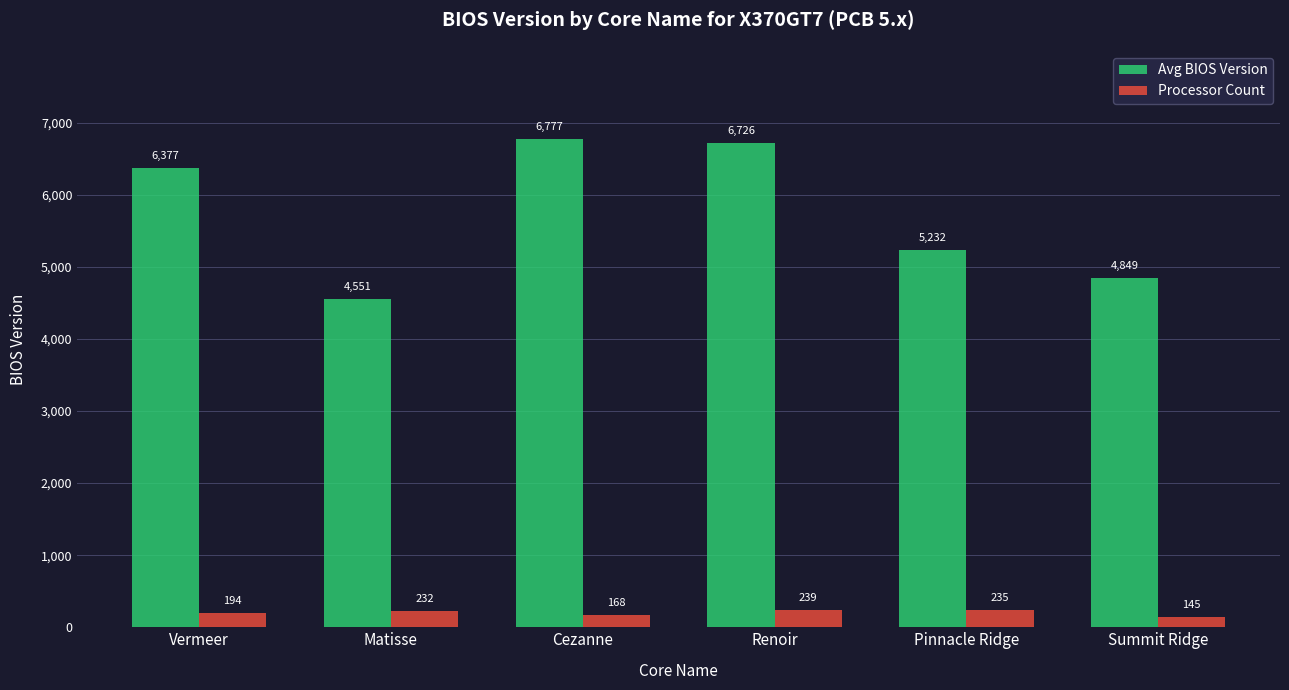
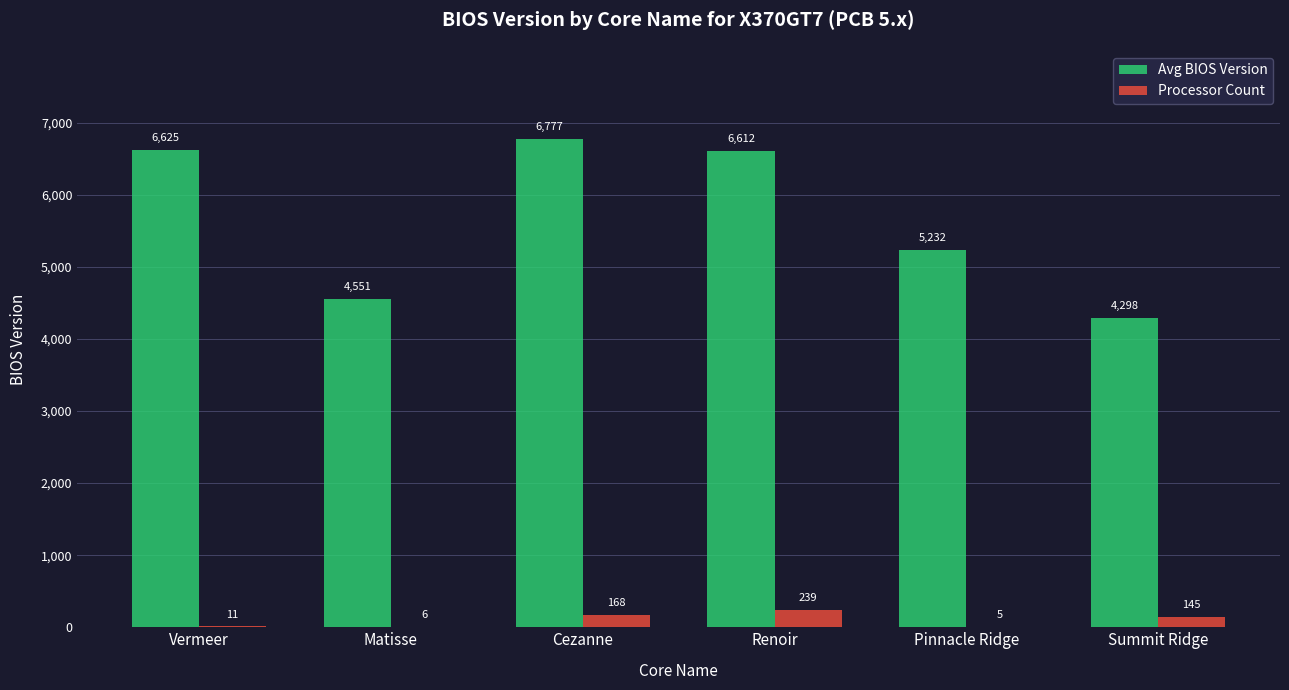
  {
    "Avg BIOS Version": {
-     "Vermeer": "6,377",
+     "Vermeer": "6,625",
      "Matisse": "4,551",
      "Cezanne": "6,777",
-     "Renoir": "6,726",
+     "Renoir": "6,612",
      "Pinnacle Ridge": "5,232",
-     "Summit Ridge": "4,849"
+     "Summit Ridge": "4,298"
    },
    "Processor Count": {
-     "Vermeer": "194",
-     "Matisse": "232",
+     "Vermeer": "11",
+     "Matisse": "6",
      "Cezanne": "168",
      "Renoir": "239",
-     "Pinnacle Ridge": "235",
+     "Pinnacle Ridge": "5",
      "Summit Ridge": "145"
    }
  }
